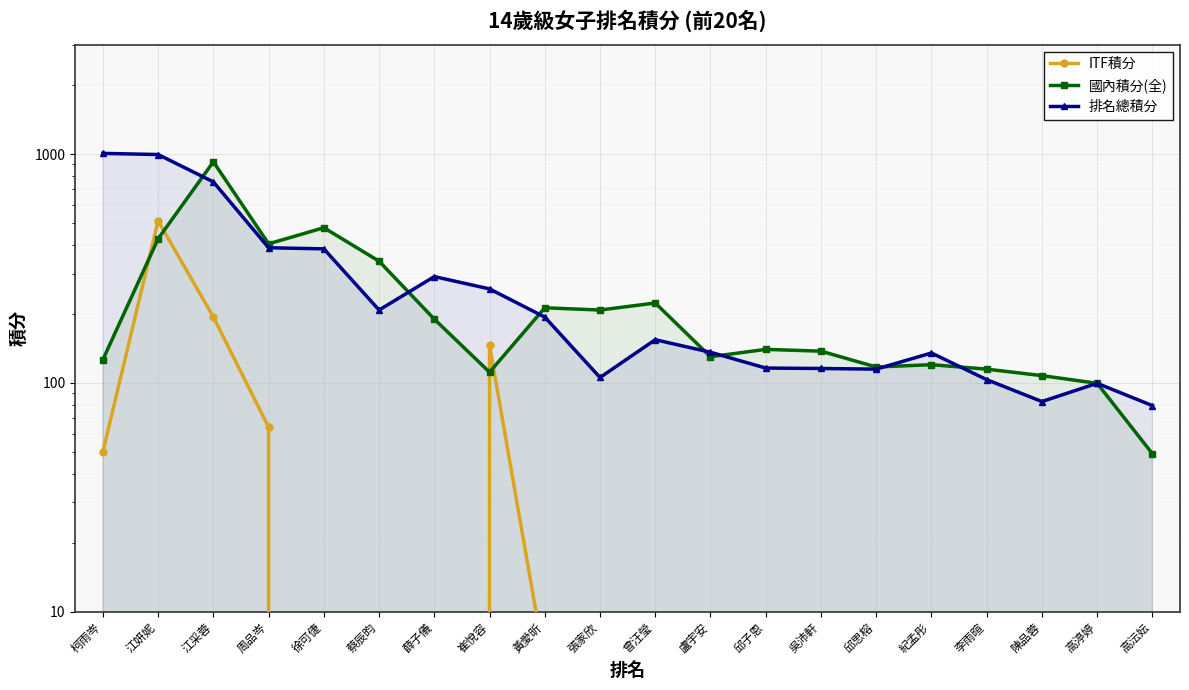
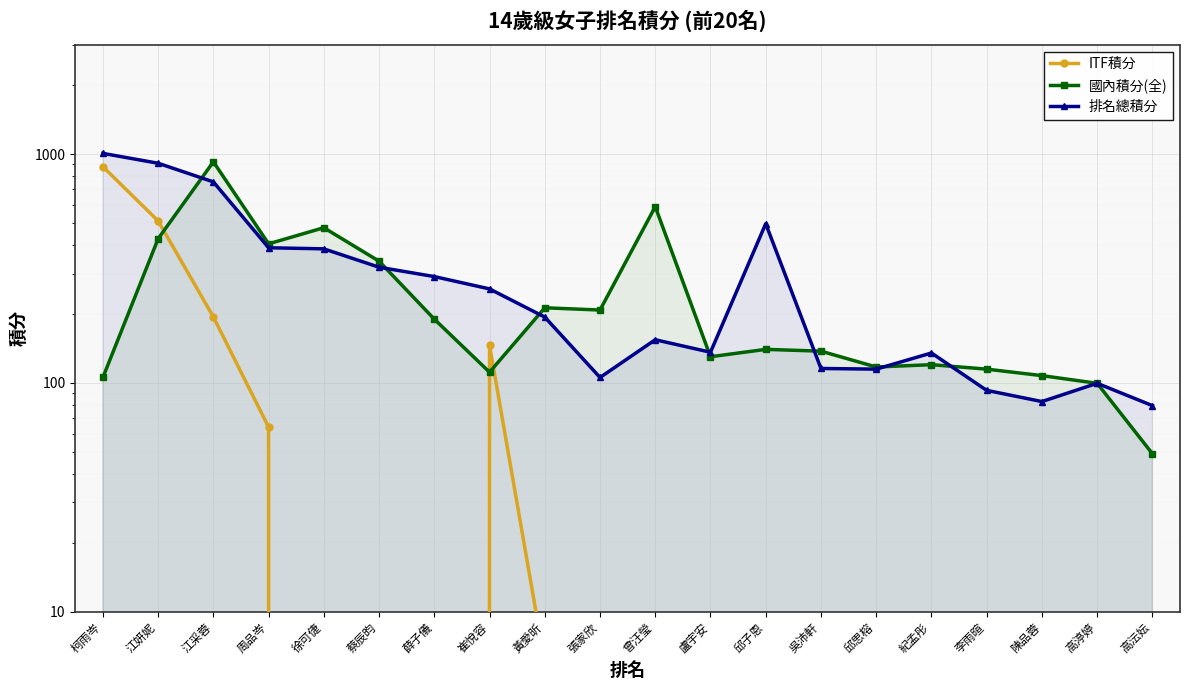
  {
    "ITF積分": {
-     "柯雨岑": 50,
+     "柯雨岑": 880,
      "江妍妮": 510,
      "江采蓉": 190,
      "周品岑": 64,
      "崔悅容": 150
    },
    "國內積分(全)": {
-     "柯雨岑": 130,
+     "柯雨岑": 110,
      "江妍妮": 430,
      "江采蓉": 920,
      "周品岑": 410,
      "徐可倢": 480,
      "蔡辰昀": 340,
      "薛子儀": 190,
      "崔悅容": 110,
      "黃愛昕": 210,
      "張家欣": 210,
-     "曾汪瑩": 220,
+     "曾汪瑩": 590,
      "盧宇安": 130,
      "邱子恩": 140,
      "吳沛軒": 140,
      "紀孟彤": 120,
      "李雨暄": 110,
      "陳品蓉": 110,
      "高沄妘": 49
    },
    "排名總積分": {
      "柯雨岑": 1000,
-     "江妍妮": 1000,
+     "江妍妮": 910,
      "江采蓉": 760,
      "周品岑": 390,
      "徐可倢": 390,
-     "蔡辰昀": 210,
+     "蔡辰昀": 320,
      "薛子儀": 290,
      "崔悅容": 260,
      "黃愛昕": 190,
      "張家欣": 110,
      "曾汪瑩": 150,
      "盧宇安": 140,
-     "邱子恩": 120,
+     "邱子恩": 500,
      "吳沛軒": 120,
      "紀孟彤": 140,
-     "李雨暄": 100,
+     "李雨暄": 93,
      "陳品蓉": 83,
      "高沄妘": 80
    }
  }
